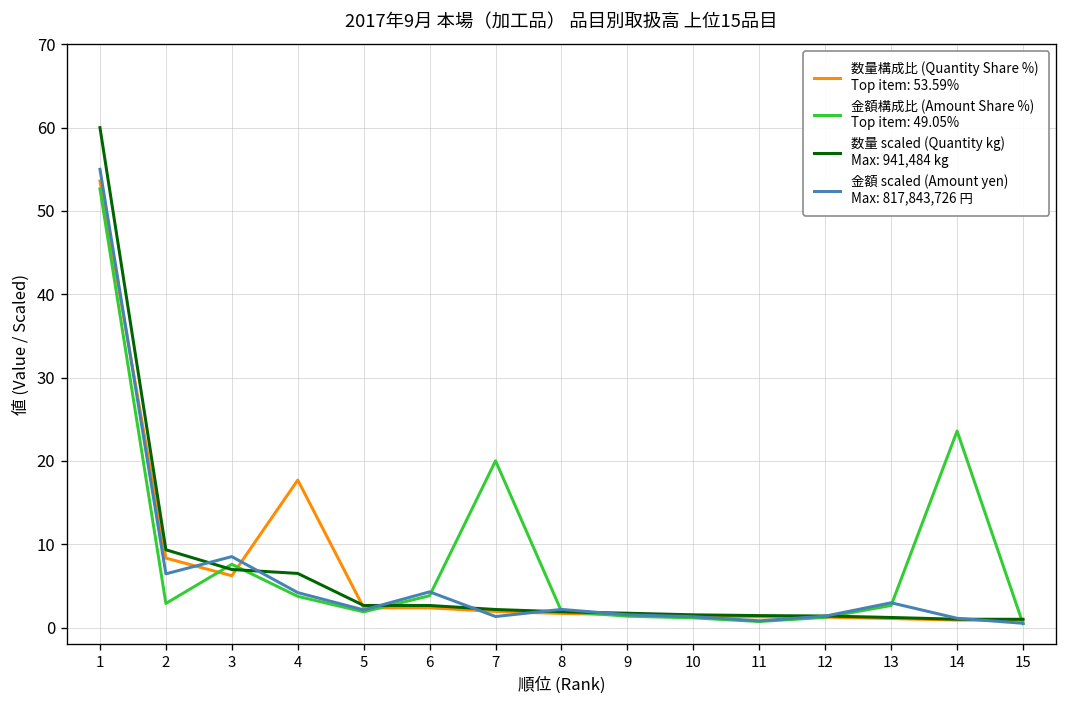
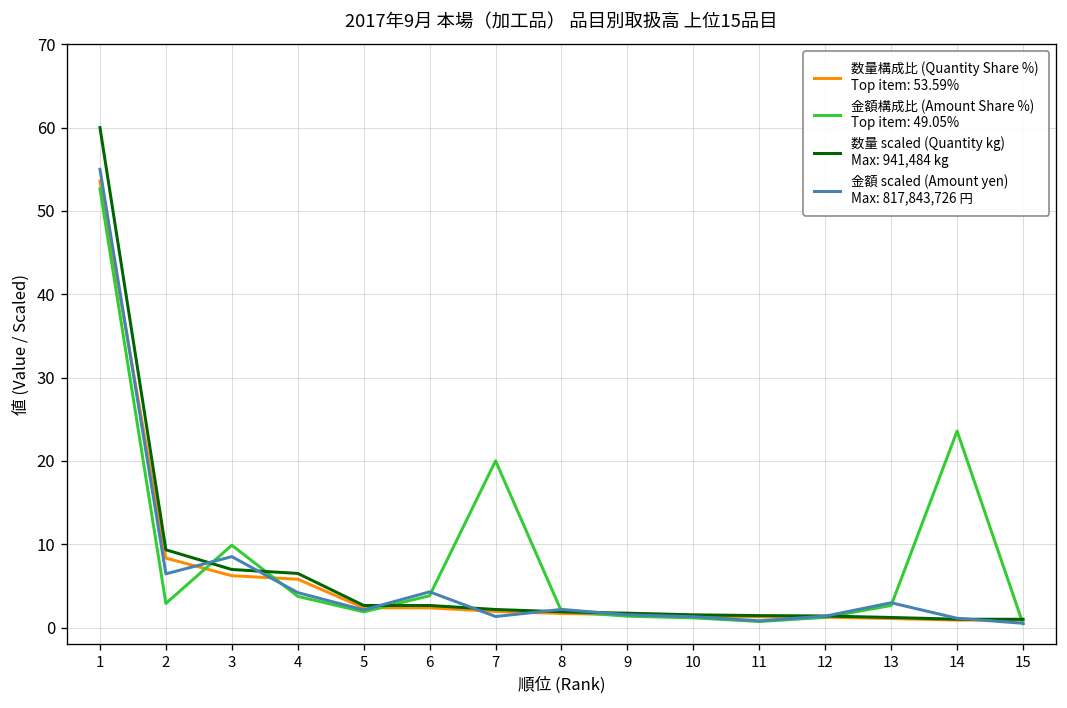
  {
    "数量構成比 (Quantity Share %) Top item: 53.59%": {
      "1": 54,
      "2": 8,
      "3": 6,
-     "4": 18
+     "4": 6
    },
    "金額構成比 (Amount Share %) Top item: 49.05%": {
      "1": 53,
      "2": 3,
-     "3": 8,
+     "3": 10,
      "4": 4,
      "6": 4,
      "7": 20,
      "14": 24
    },
    "数量 scaled (Quantity kg) Max: 941,484 kg": {
      "1": 60,
      "2": 9,
      "3": 7,
      "4": 6
    },
    "金額 scaled (Amount yen) Max: 817,843,726 円": {
      "1": 55,
      "2": 6,
      "3": 9,
      "4": 4,
      "6": 4,
      "7": 1
    }
  }
